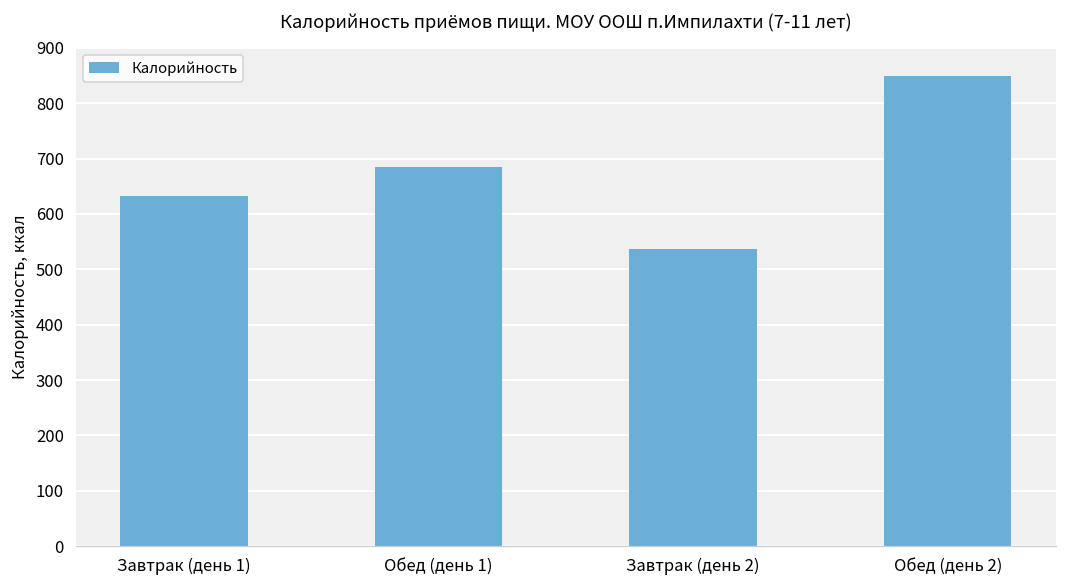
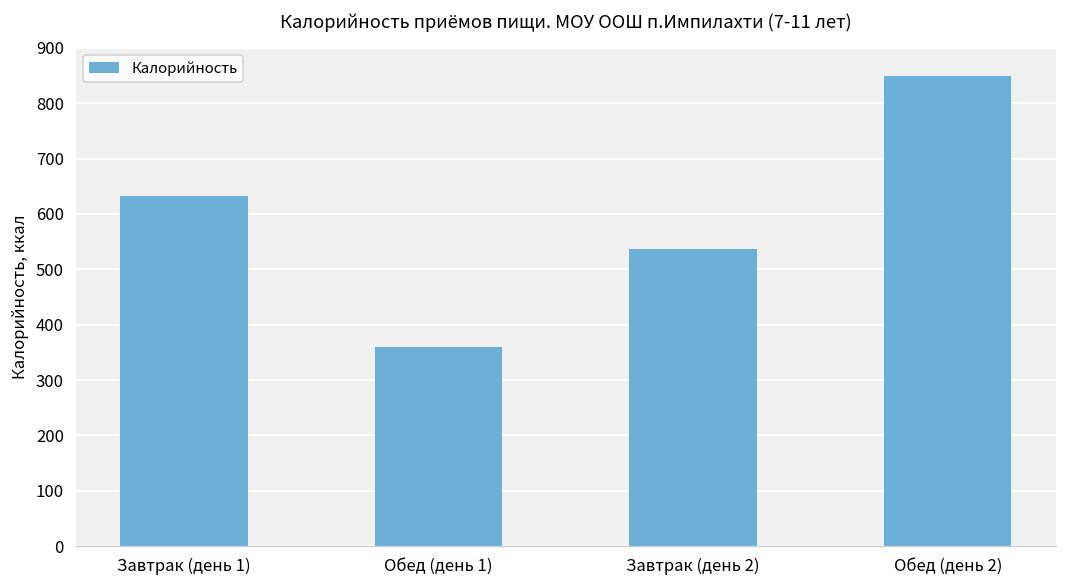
  {
    "Завтрак (день 1)": 630,
-   "Обед (день 1)": 690,
+   "Обед (день 1)": 360,
    "Завтрак (день 2)": 540,
    "Обед (день 2)": 850
  }
